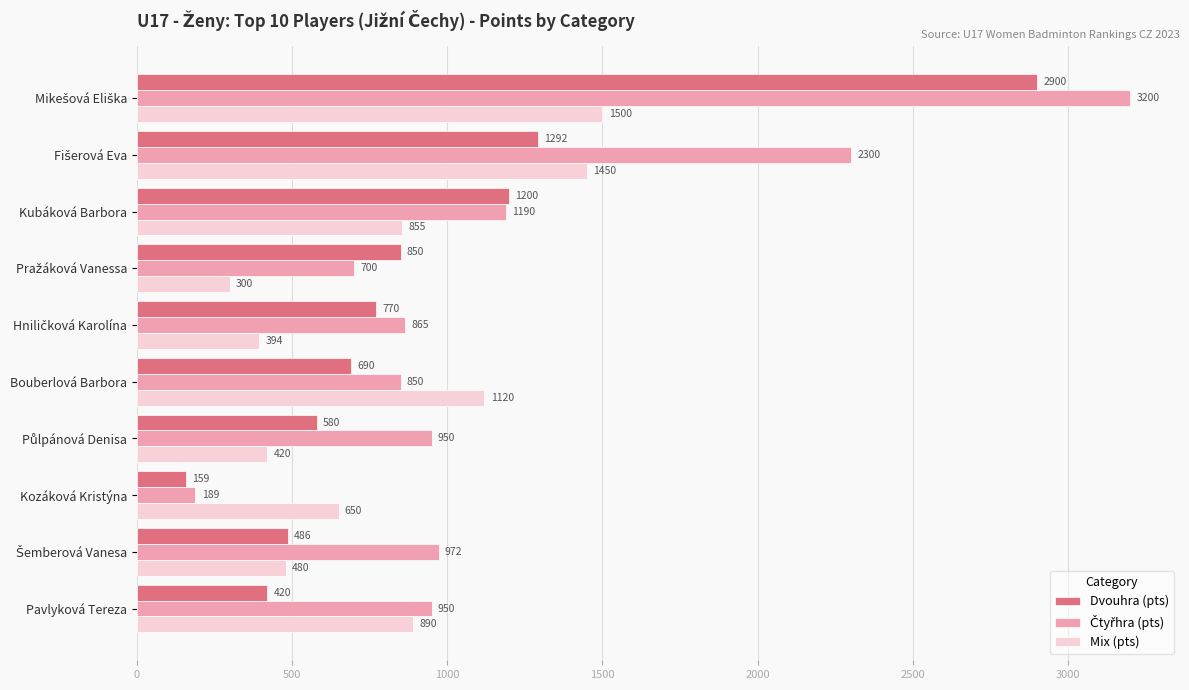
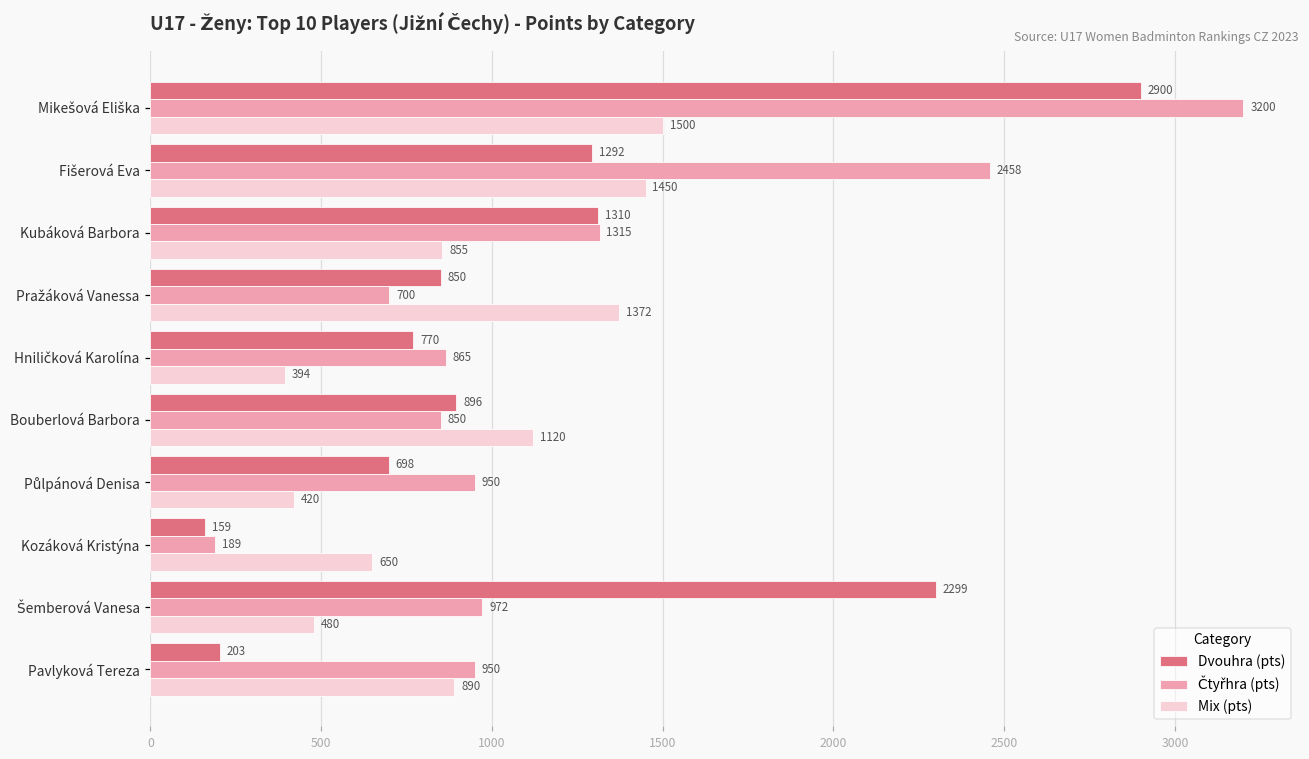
  {
    "Dvouhra (pts)": {
      "Mikešová Eliška": 2900,
      "Fišerová Eva": 1292,
-     "Kubáková Barbora": 1200,
+     "Kubáková Barbora": 1310,
      "Pražáková Vanessa": 850,
      "Hniličková Karolína": 770,
-     "Bouberlová Barbora": 690,
-     "Půlpánová Denisa": 580,
+     "Bouberlová Barbora": 896,
+     "Půlpánová Denisa": 698,
      "Kozáková Kristýna": 159,
-     "Šemberová Vanesa": 486,
-     "Pavlyková Tereza": 420
+     "Šemberová Vanesa": 2299,
+     "Pavlyková Tereza": 203
    },
    "Čtyřhra (pts)": {
      "Mikešová Eliška": 3200,
-     "Fišerová Eva": 2300,
-     "Kubáková Barbora": 1190,
+     "Fišerová Eva": 2458,
+     "Kubáková Barbora": 1315,
      "Pražáková Vanessa": 700,
      "Hniličková Karolína": 865,
      "Bouberlová Barbora": 850,
      "Půlpánová Denisa": 950,
      "Kozáková Kristýna": 189,
      "Šemberová Vanesa": 972,
      "Pavlyková Tereza": 950
    },
    "Mix (pts)": {
      "Mikešová Eliška": 1500,
      "Fišerová Eva": 1450,
      "Kubáková Barbora": 855,
-     "Pražáková Vanessa": 300,
+     "Pražáková Vanessa": 1372,
      "Hniličková Karolína": 394,
      "Bouberlová Barbora": 1120,
      "Půlpánová Denisa": 420,
      "Kozáková Kristýna": 650,
      "Šemberová Vanesa": 480,
      "Pavlyková Tereza": 890
    }
  }
